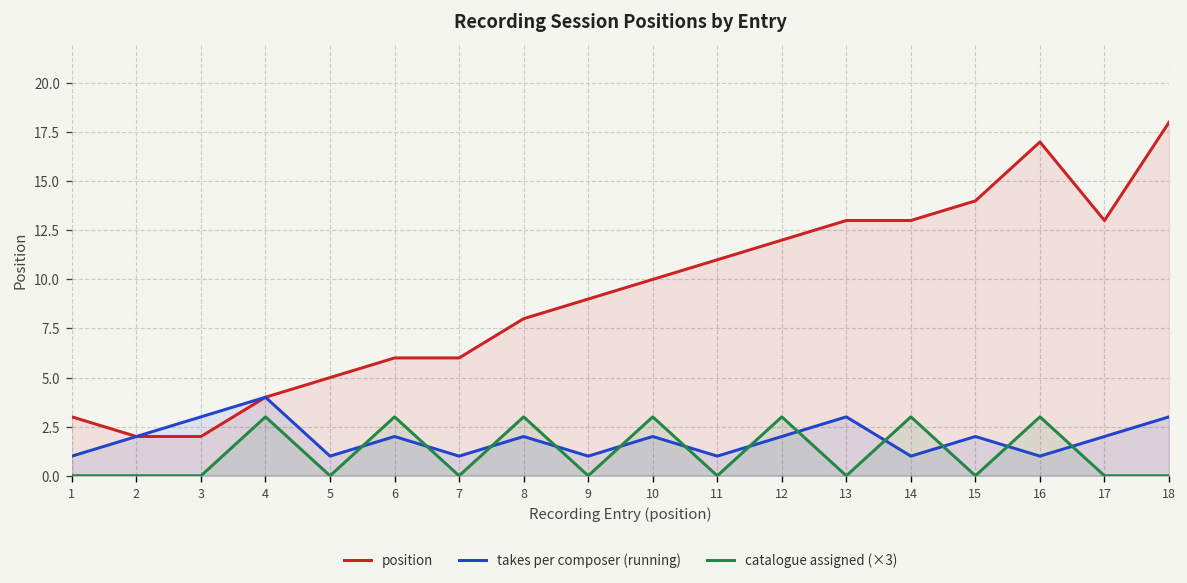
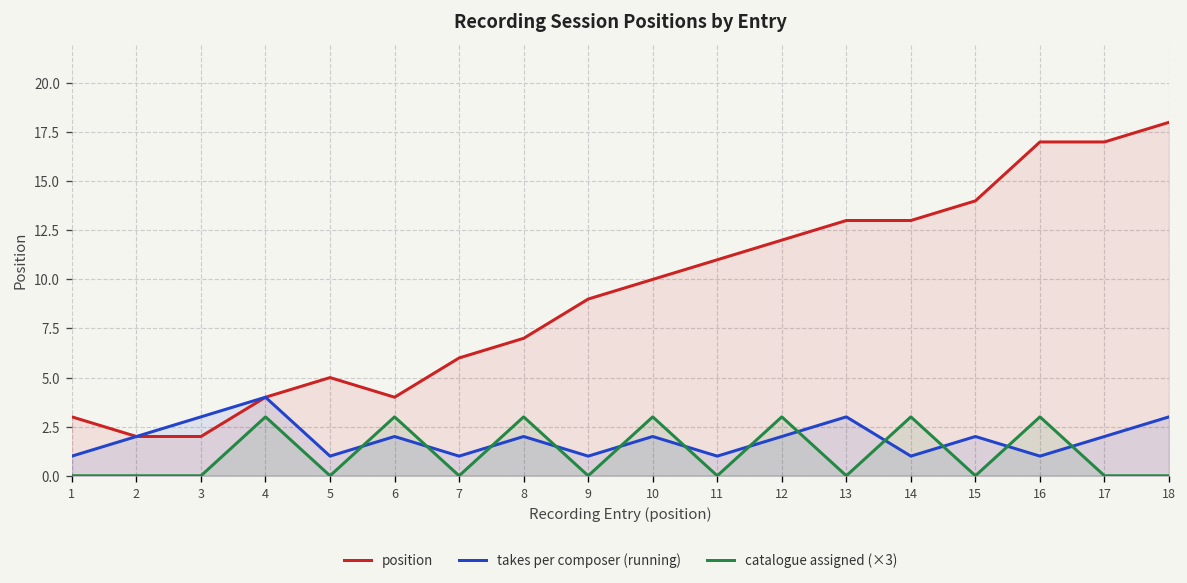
  {
    "position": {
      "1": 3,
      "3": 2,
      "5": 5,
-     "6": 6,
+     "6": 4,
      "7": 6,
-     "8": 8,
+     "8": 7,
      "9": 9,
      "10": 10,
      "11": 11,
      "12": 12,
      "13": 13,
      "14": 13,
      "15": 14,
      "16": 17,
-     "17": 13,
+     "17": 17,
      "18": 18
    },
    "takes per composer (running)": {
      "1": 1,
      "3": 3,
      "5": 1,
      "6": 2,
      "7": 1,
      "8": 2,
      "9": 1,
      "10": 2,
      "11": 1,
      "12": 2,
      "13": 3,
      "14": 1,
      "15": 2,
      "16": 1,
      "17": 2,
      "18": 3
    },
    "catalogue assigned (×3)": {
      "1": 0,
      "2": 0,
      "3": 0,
      "4": 3,
      "5": 0,
      "6": 3,
      "7": 0,
      "8": 3,
      "9": 0,
      "10": 3,
      "11": 0,
      "12": 3,
      "13": 0,
      "14": 3,
      "15": 0,
      "16": 3,
      "17": 0,
      "18": 0
    }
  }
